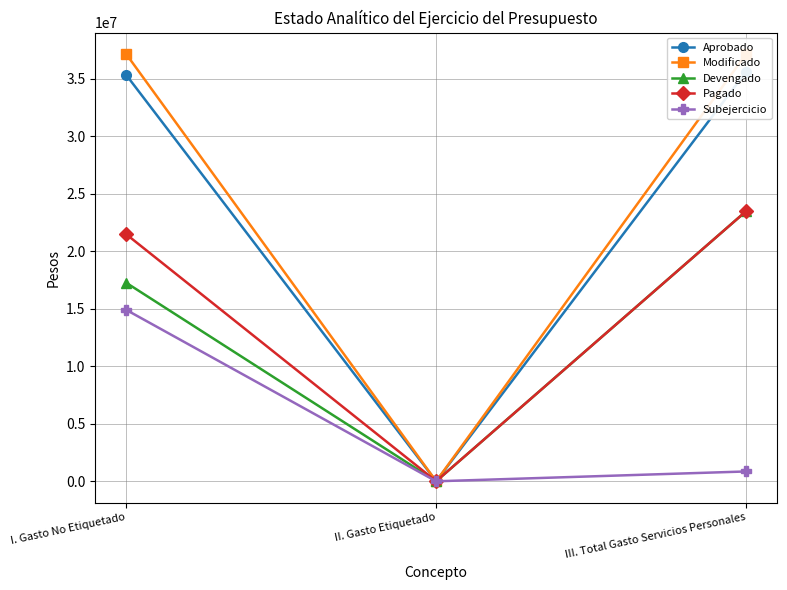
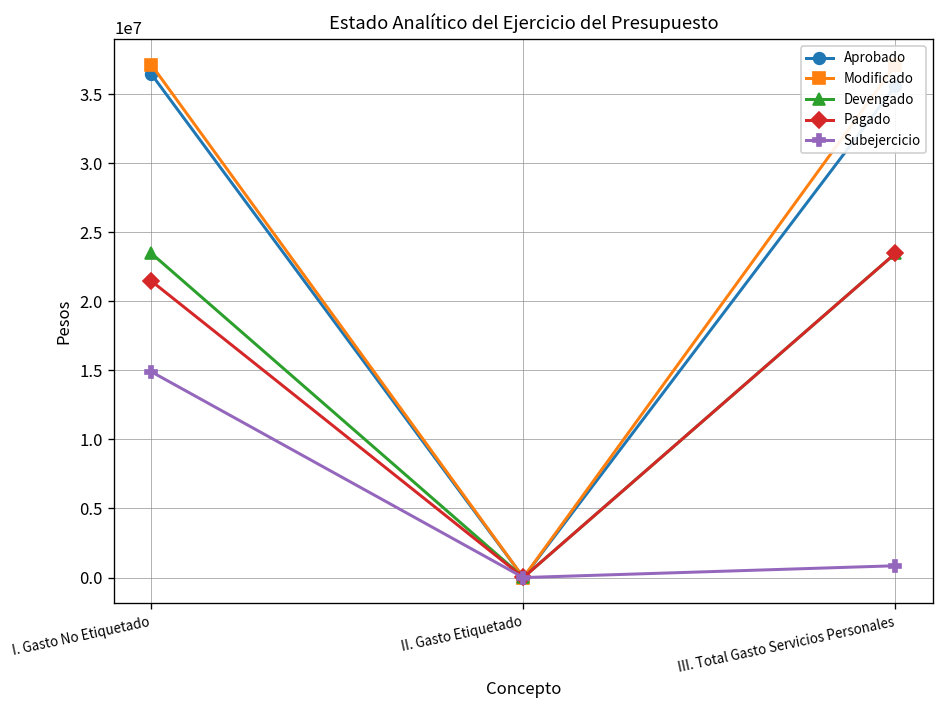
  {
    "Aprobado": {
-     "I. Gasto No Etiquetado": 35300000
+     "I. Gasto No Etiquetado": 36500000
    },
    "Modificado": {
      "I. Gasto No Etiquetado": 37100000
    },
    "Devengado": {
-     "I. Gasto No Etiquetado": 17300000
+     "I. Gasto No Etiquetado": 23500000
    },
    "Pagado": {
      "I. Gasto No Etiquetado": 21500000
    },
    "Subejercicio": {
      "I. Gasto No Etiquetado": 14900000,
      "III. Total Gasto Servicios Personales": 900000
    }
  }
